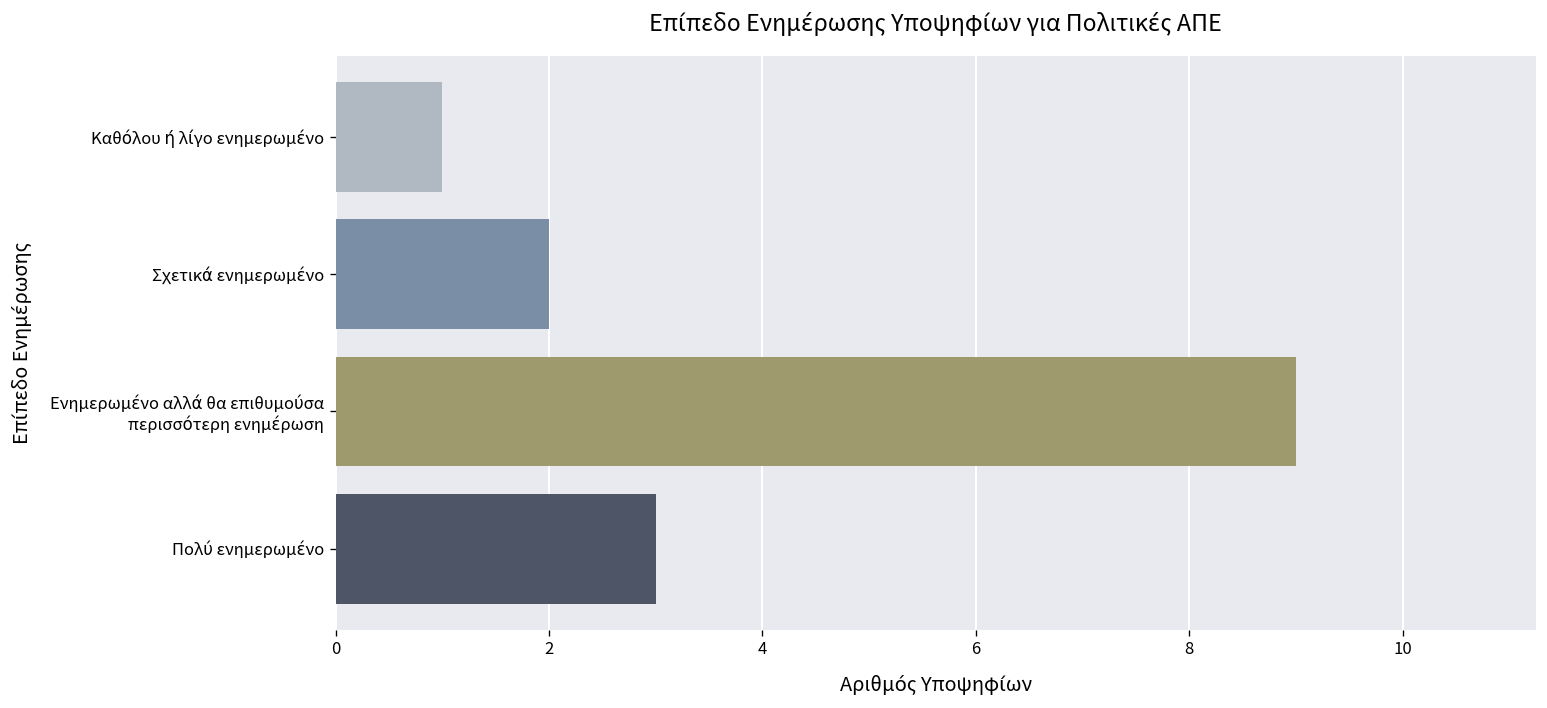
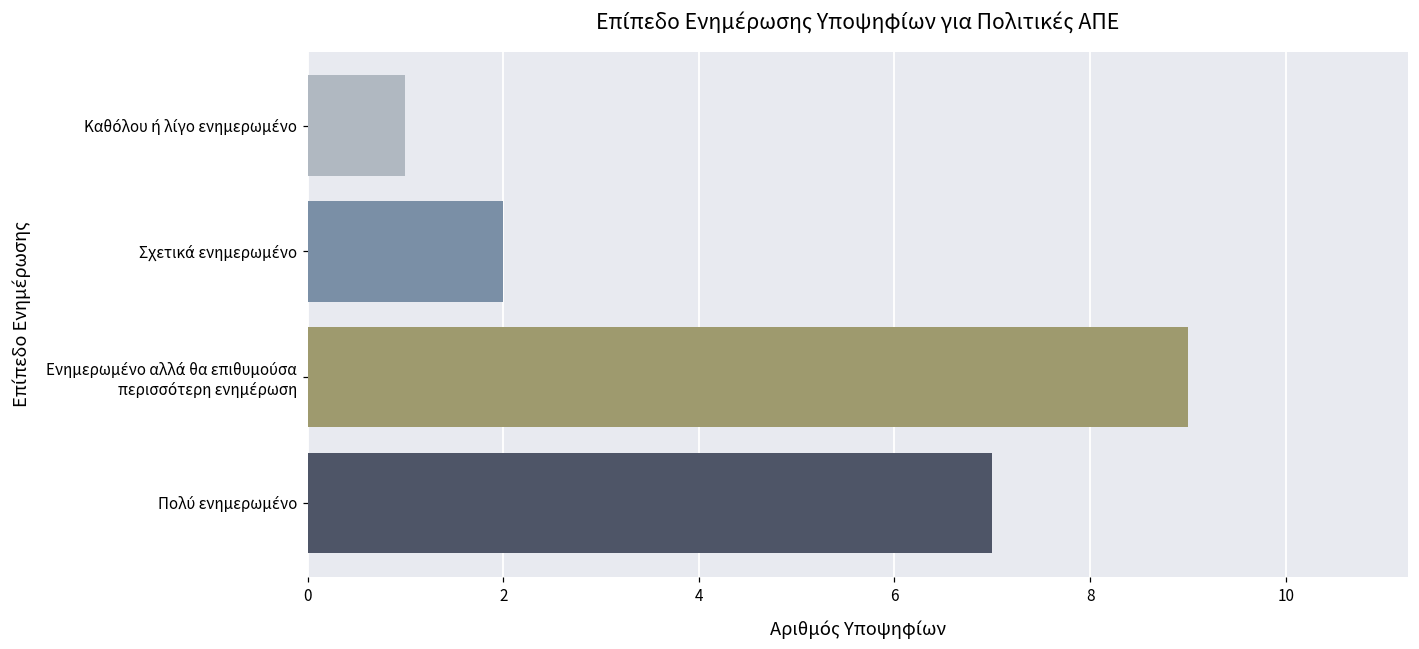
  {
    "Καθόλου ή λίγο ενημερωμένο": 1,
    "Σχετικά ενημερωμένο": 2,
    "Ενημερωμένο αλλά θα επιθυμούσα περισσότερη ενημέρωση": 9,
-   "Πολύ ενημερωμένο": 3
+   "Πολύ ενημερωμένο": 7
  }
